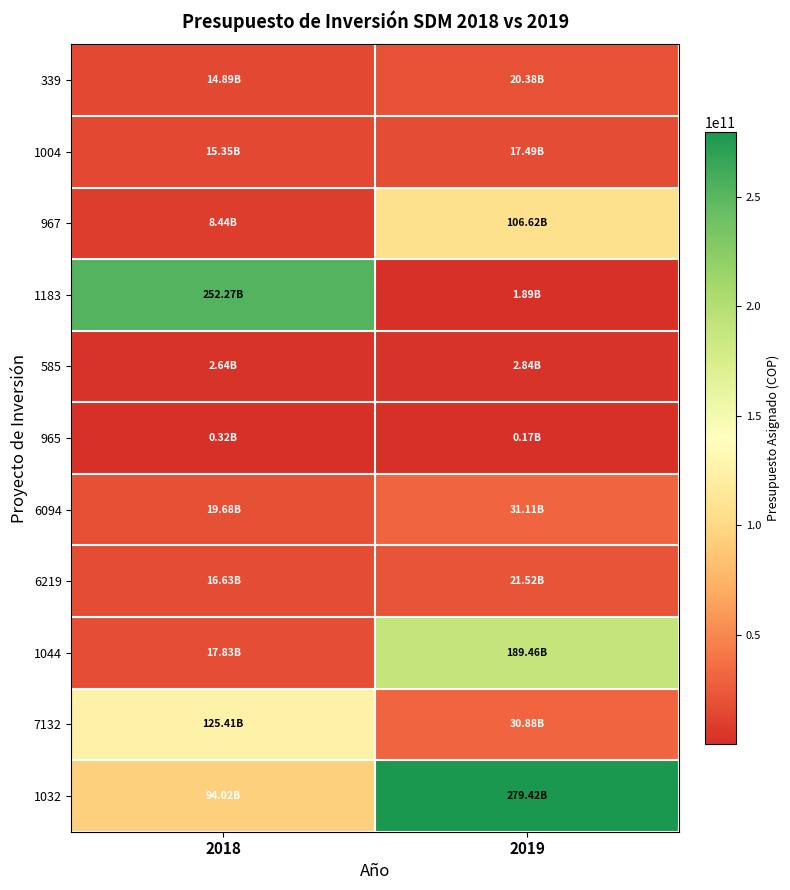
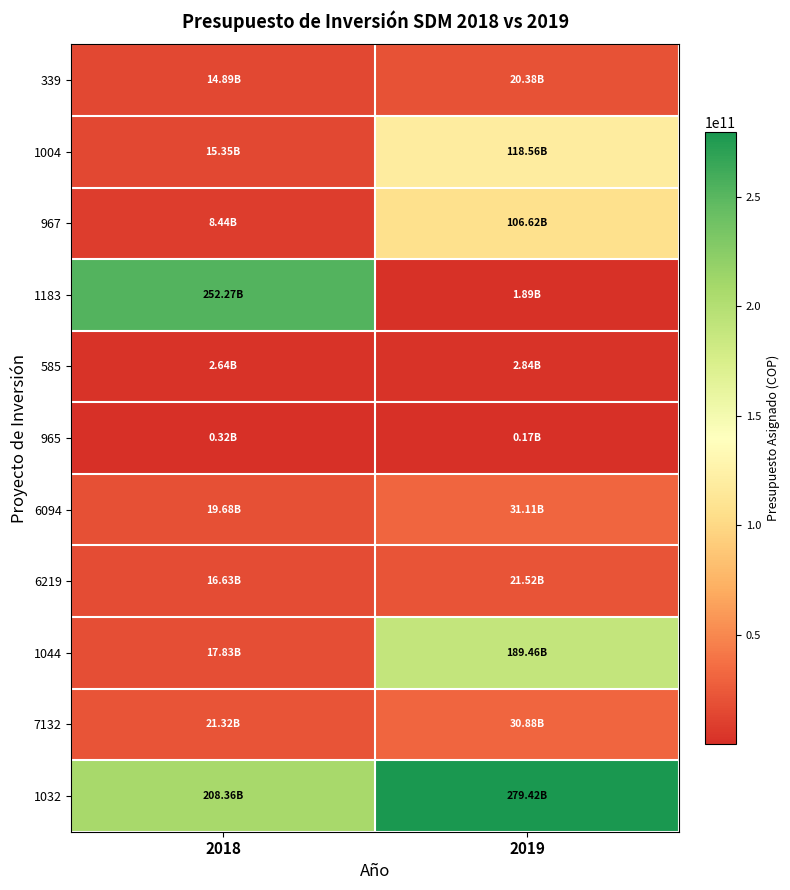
  {
    "339": {
      "2018": "14.89B",
      "2019": "20.38B"
    },
    "1004": {
      "2018": "15.35B",
-     "2019": "17.49B"
+     "2019": "118.56B"
    },
    "967": {
      "2018": "8.44B",
      "2019": "106.62B"
    },
    "1183": {
      "2018": "252.27B",
      "2019": "1.89B"
    },
    "585": {
      "2018": "2.64B",
      "2019": "2.84B"
    },
    "965": {
      "2018": "0.32B",
      "2019": "0.17B"
    },
    "6094": {
      "2018": "19.68B",
      "2019": "31.11B"
    },
    "6219": {
      "2018": "16.63B",
      "2019": "21.52B"
    },
    "1044": {
      "2018": "17.83B",
      "2019": "189.46B"
    },
    "7132": {
-     "2018": "125.41B",
+     "2018": "21.32B",
      "2019": "30.88B"
    },
    "1032": {
-     "2018": "94.02B",
+     "2018": "208.36B",
      "2019": "279.42B"
    }
  }
